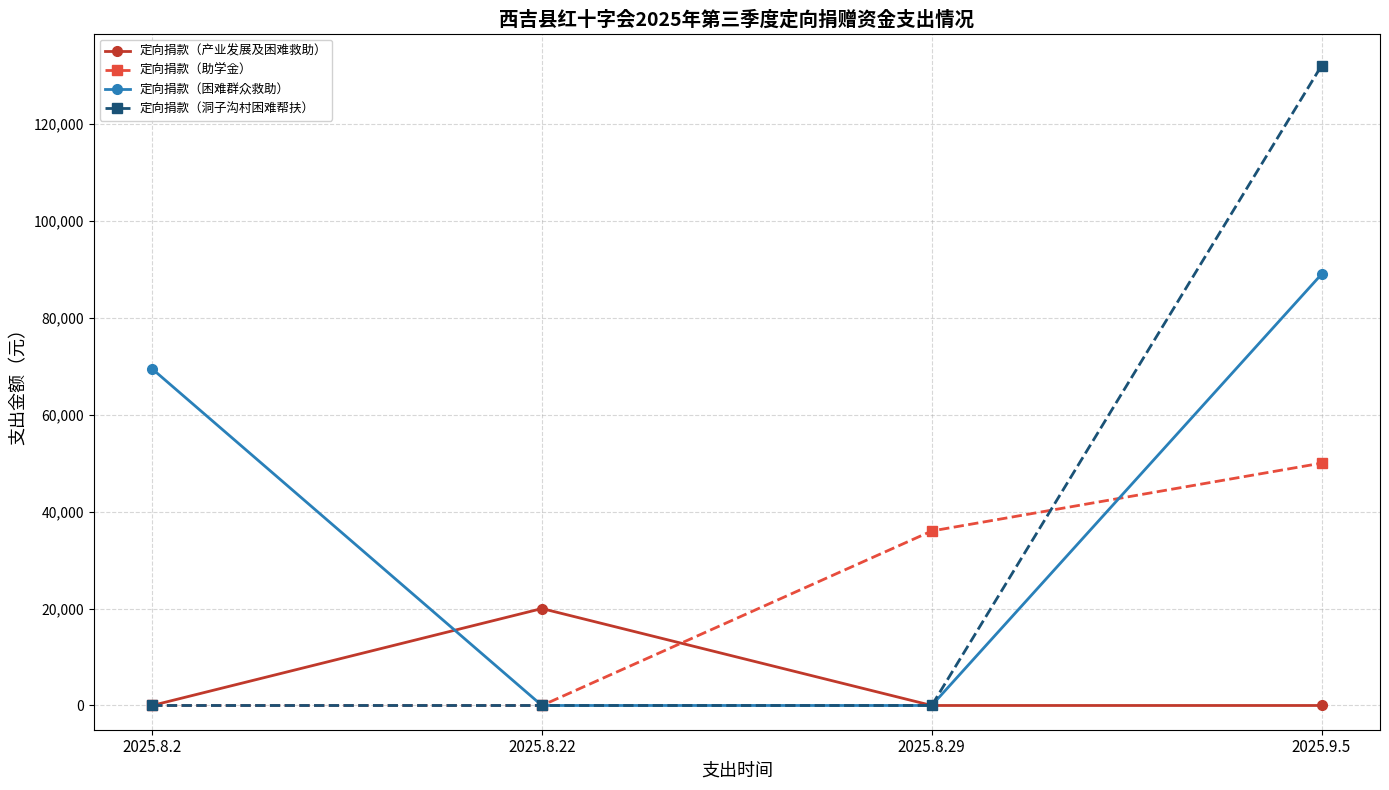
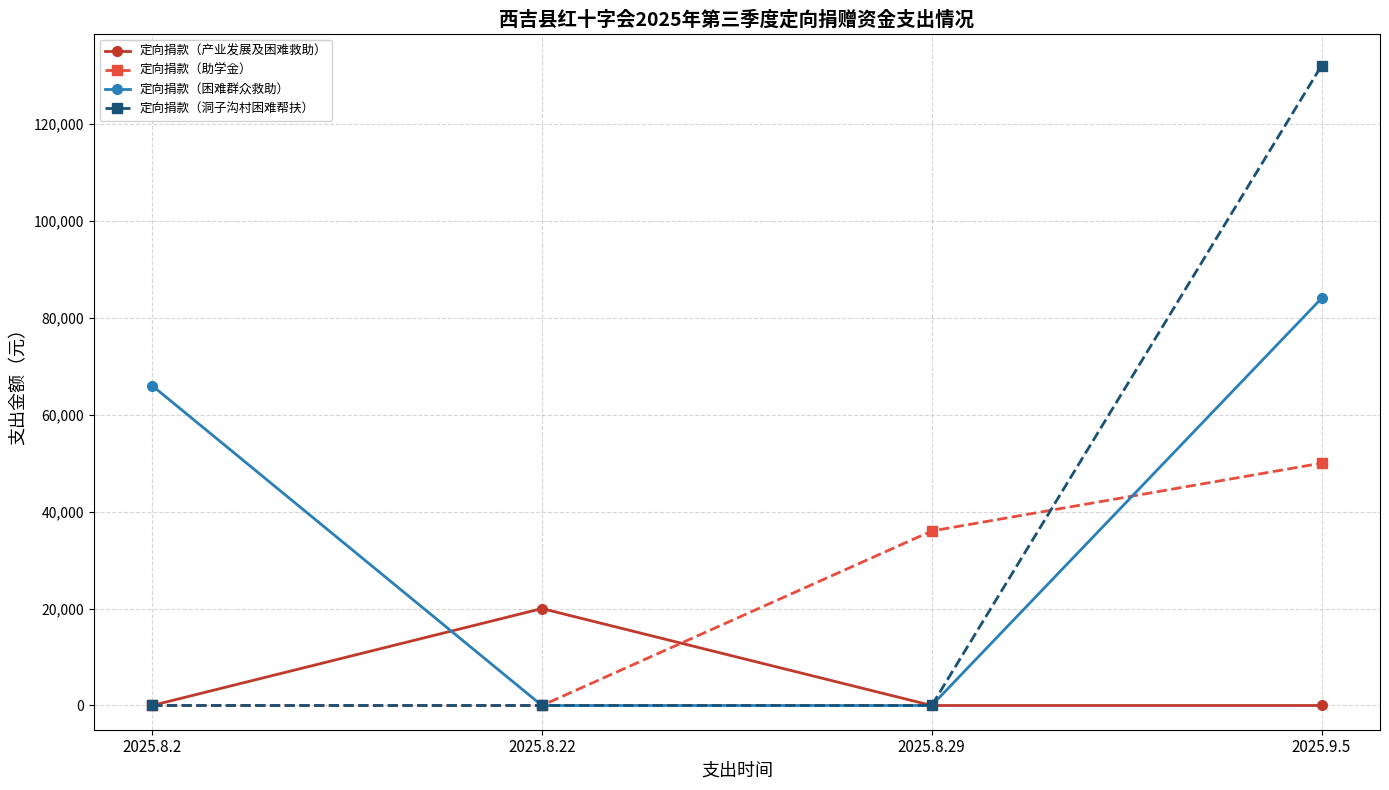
  {
    "定向捐款（困难群众救助）": {
-     "2025.8.2": "69,000",
-     "2025.9.5": "89,000"
+     "2025.8.2": "66,000",
+     "2025.9.5": "84,000"
    },
    "定向捐款（洞子沟村困难帮扶）": {
      "2025.9.5": "132,000"
    }
  }
